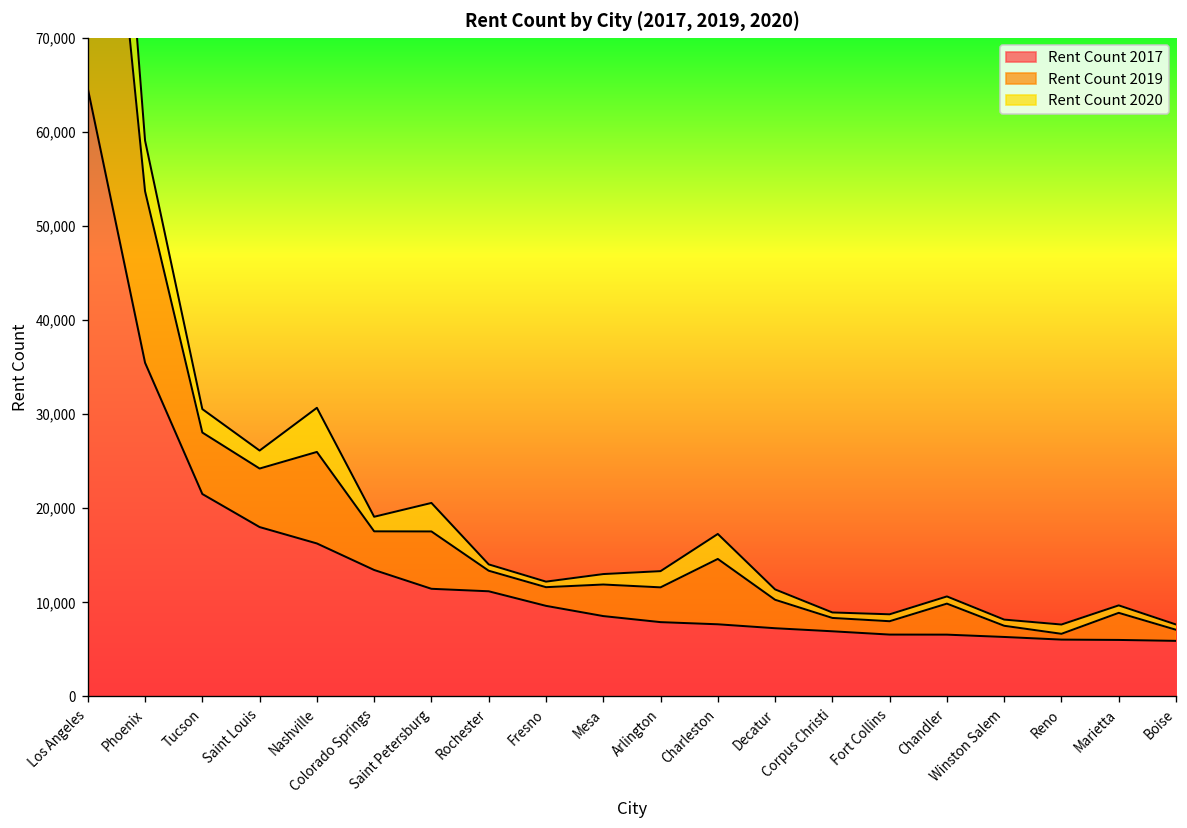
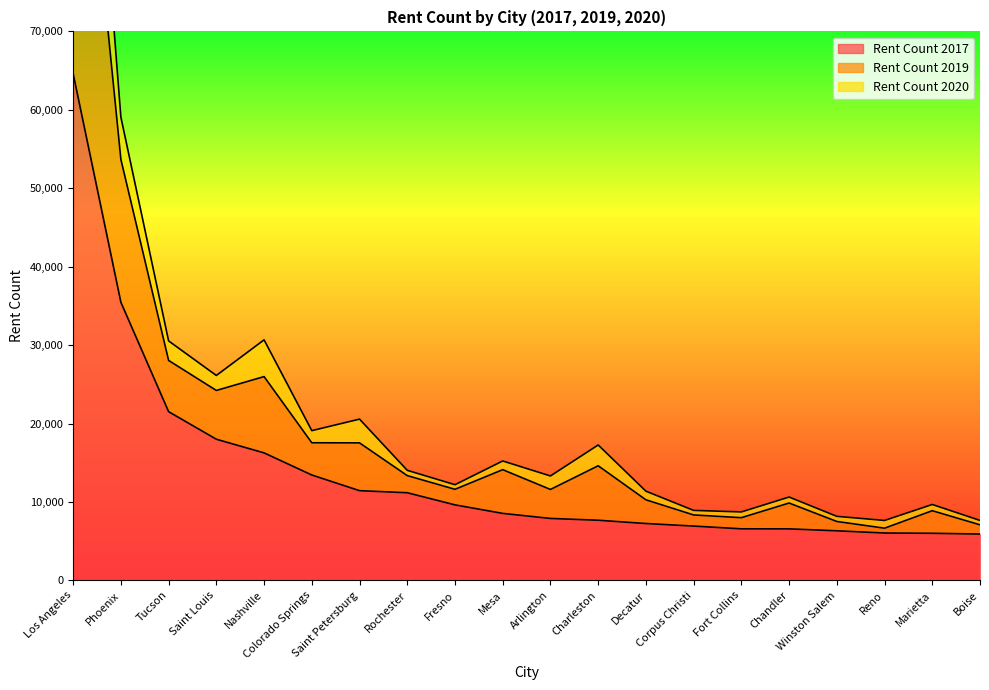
  {
    "Rent Count 2017": {
      "Los Angeles": "65,000",
      "Phoenix": "35,000",
      "Tucson": "22,000",
      "Saint Louis": "18,000",
      "Nashville": "16,000",
      "Colorado Springs": "13,000",
      "Saint Petersburg": "11,000",
      "Rochester": "11,000",
      "Fresno": "10,000",
      "Mesa": "9,000",
      "Arlington": "8,000",
      "Charleston": "8,000",
      "Decatur": "7,000",
      "Corpus Christi": "7,000",
      "Fort Collins": "7,000",
      "Chandler": "7,000",
      "Winston Salem": "6,000",
      "Reno": "6,000",
      "Marietta": "6,000",
      "Boise": "6,000"
    },
    "Rent Count 2019": {
      "Phoenix": "18,000",
      "Tucson": "7,000",
      "Saint Louis": "6,000",
      "Nashville": "10,000",
      "Colorado Springs": "4,000",
      "Saint Petersburg": "6,000",
      "Rochester": "2,000",
      "Fresno": "2,000",
-     "Mesa": "3,000",
+     "Mesa": "6,000",
      "Arlington": "4,000",
      "Charleston": "7,000",
      "Decatur": "3,000",
      "Corpus Christi": "1,000",
      "Fort Collins": "1,000",
      "Chandler": "3,000",
      "Winston Salem": "1,000",
      "Reno": "1,000",
      "Marietta": "3,000",
      "Boise": "1,000"
    },
    "Rent Count 2020": {
      "Phoenix": "5,000",
      "Tucson": "2,000",
      "Saint Louis": "2,000",
      "Nashville": "5,000",
      "Colorado Springs": "2,000",
      "Saint Petersburg": "3,000",
      "Rochester": "1,000",
      "Fresno": "1,000",
      "Mesa": "1,000",
      "Arlington": "2,000",
      "Charleston": "3,000",
      "Decatur": "1,000",
      "Corpus Christi": "1,000",
      "Fort Collins": "1,000",
      "Chandler": "1,000",
      "Winston Salem": "1,000",
      "Reno": "1,000",
      "Marietta": "1,000",
      "Boise": "1,000"
    }
  }
